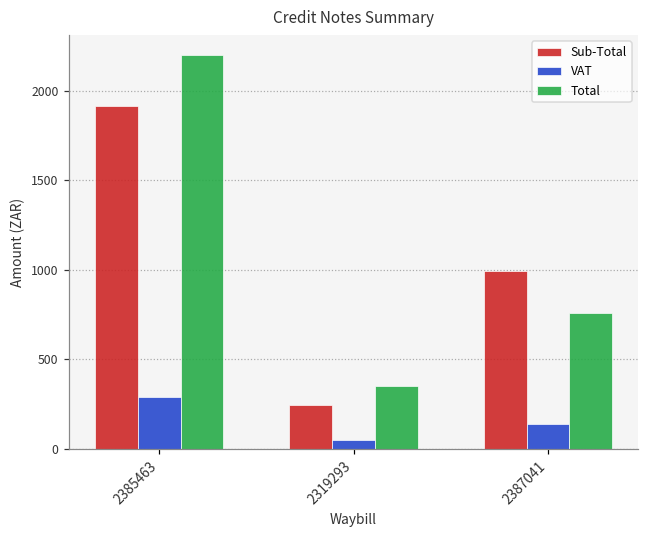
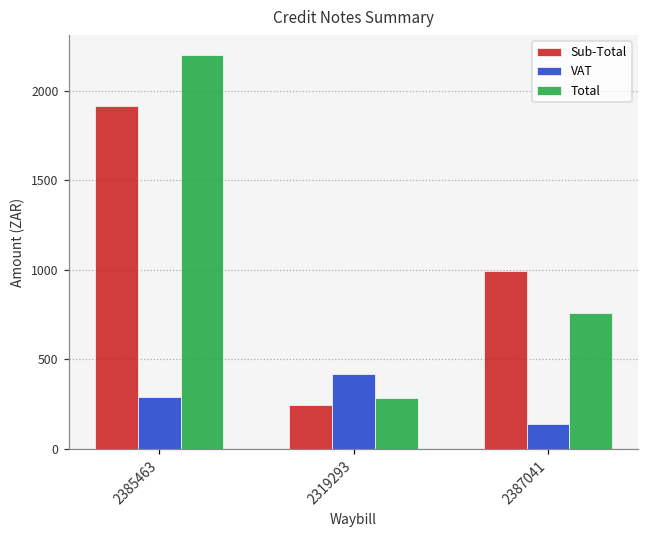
  {
    "Sub-Total": {
      "2385463": 1910,
      "2319293": 240,
      "2387041": 990
    },
    "VAT": {
      "2385463": 290,
-     "2319293": 50,
+     "2319293": 410,
      "2387041": 140
    },
    "Total": {
      "2385463": 2200,
-     "2319293": 350,
+     "2319293": 280,
      "2387041": 760
    }
  }
